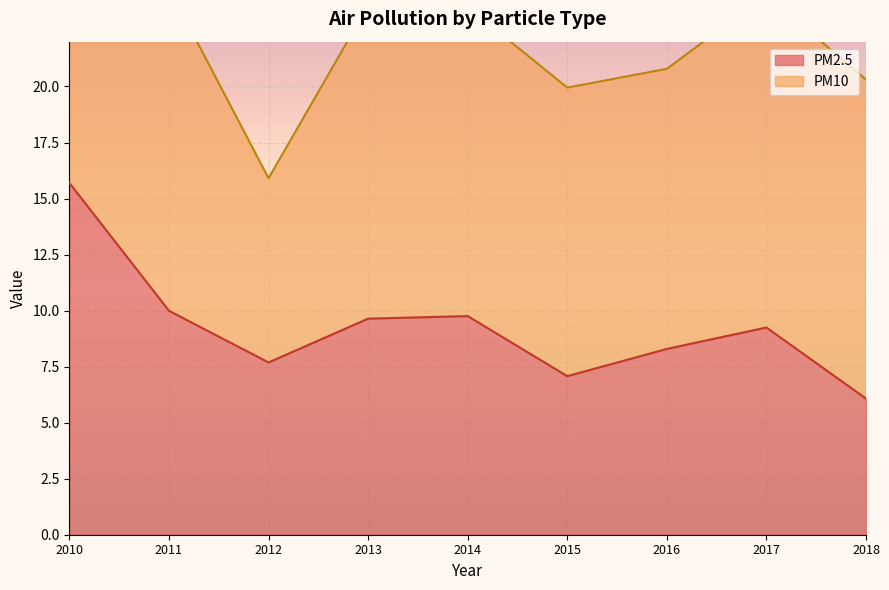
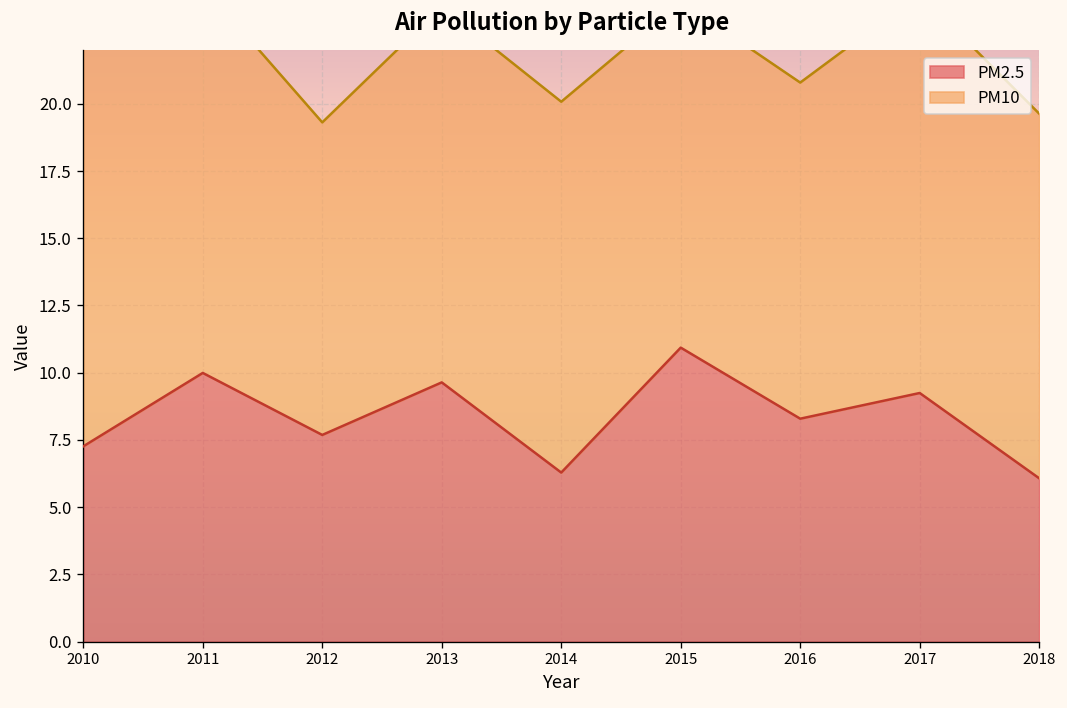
  {
    "PM2.5": {
-     "2010": 15.7,
+     "2010": 7.3,
      "2011": 10.0,
      "2012": 7.7,
      "2013": 9.6,
-     "2014": 9.8,
-     "2015": 7.1,
+     "2014": 6.3,
+     "2015": 10.9,
      "2016": 8.3,
      "2017": 9.2,
      "2018": 6.1
    },
    "PM10": {
-     "2012": 8.2,
+     "2012": 11.6,
      "2016": 12.5,
-     "2018": 14.2
+     "2018": 13.6
    }
  }
